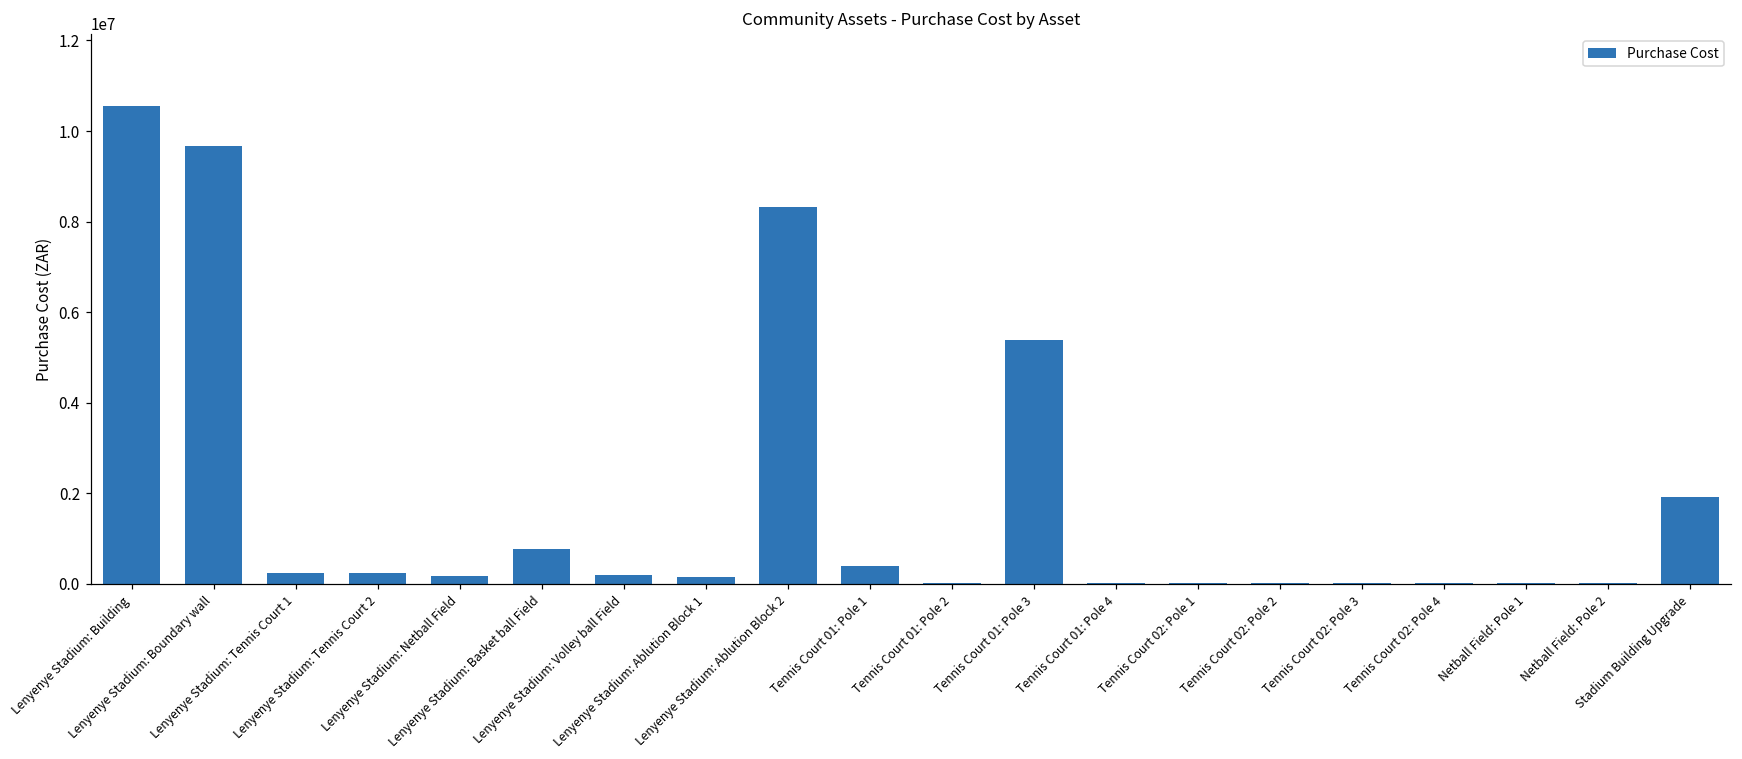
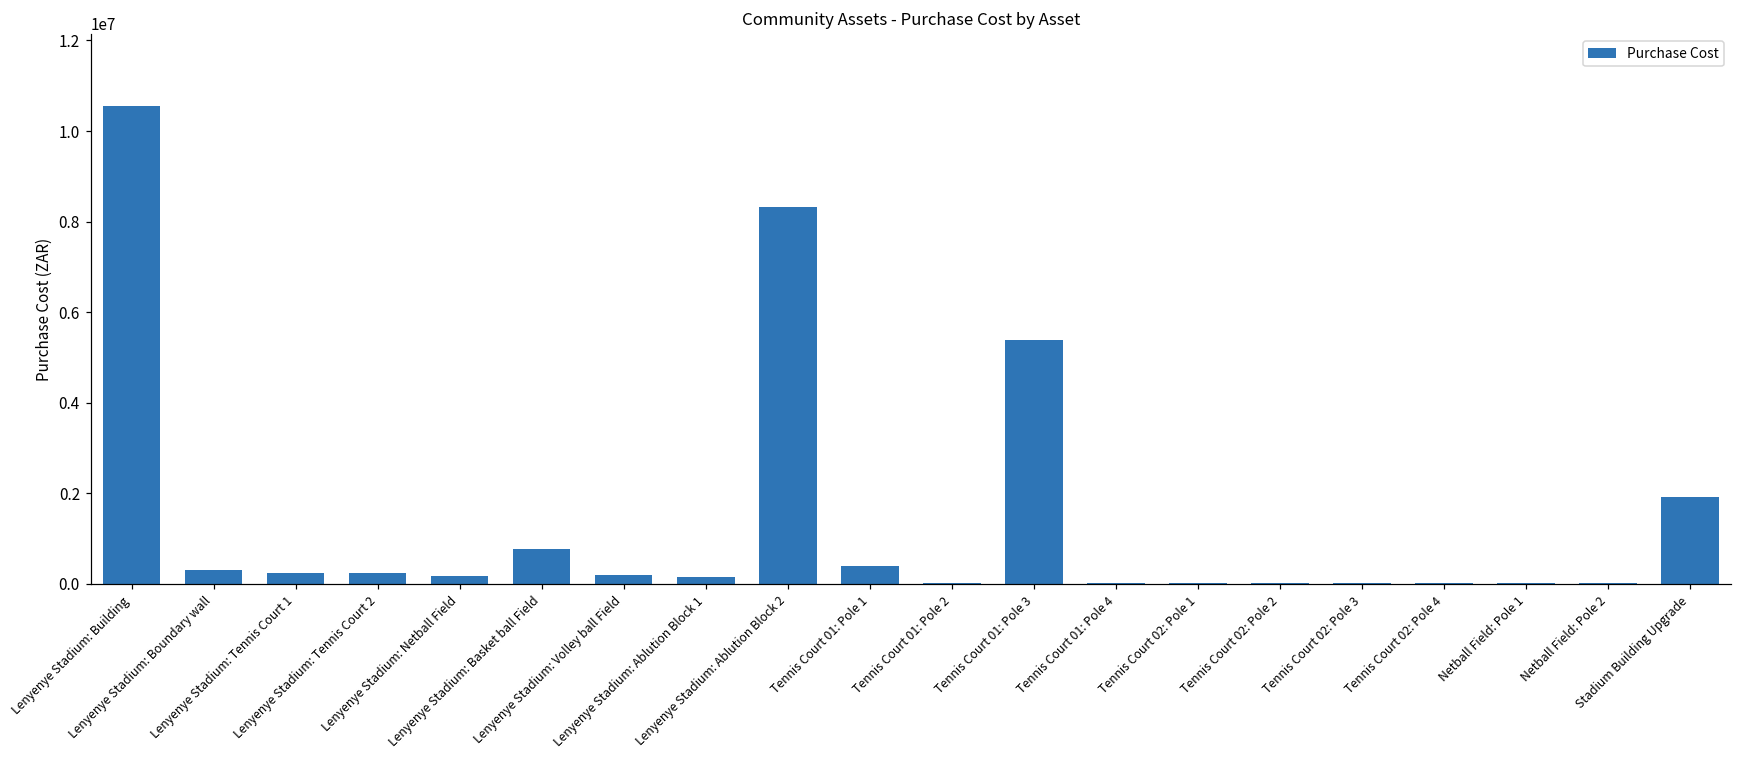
  {
    "Lenyenye Stadium: Building": 10600000,
-   "Lenyenye Stadium: Boundary wall": 9700000,
+   "Lenyenye Stadium: Boundary wall": 300000,
    "Lenyenye Stadium: Tennis Court 1": 200000,
    "Lenyenye Stadium: Tennis Court 2": 200000,
    "Lenyenye Stadium: Netball Field": 200000,
    "Lenyenye Stadium: Basket ball Field": 800000,
    "Lenyenye Stadium: Volley ball Field": 200000,
    "Lenyenye Stadium: Ablution Block 1": 200000,
    "Lenyenye Stadium: Ablution Block 2": 8300000,
    "Tennis Court 01: Pole 1": 400000,
    "Tennis Court 01: Pole 3": 5400000,
    "Stadium Building Upgrade": 1900000
  }
